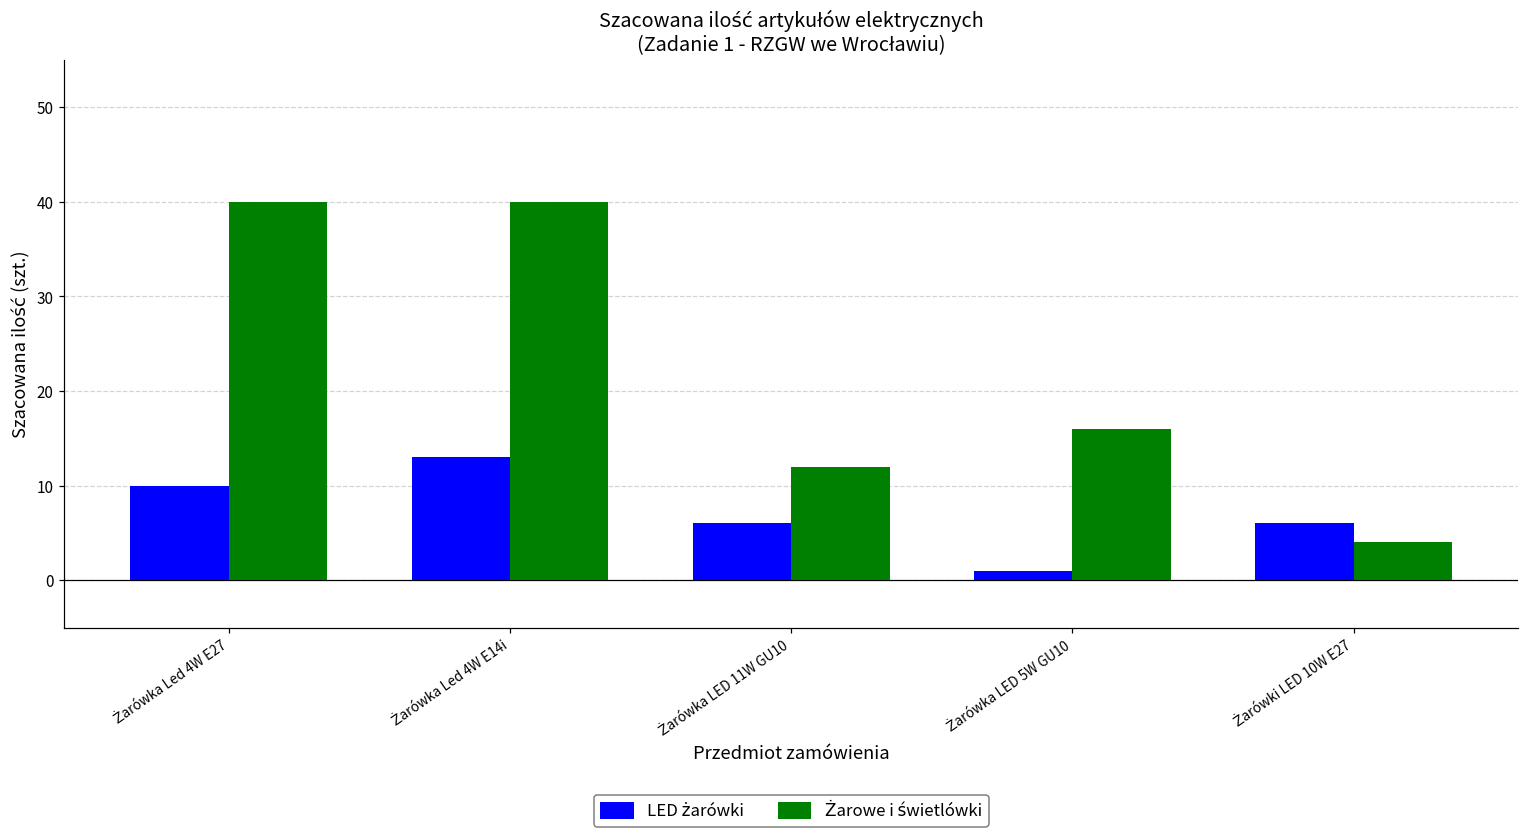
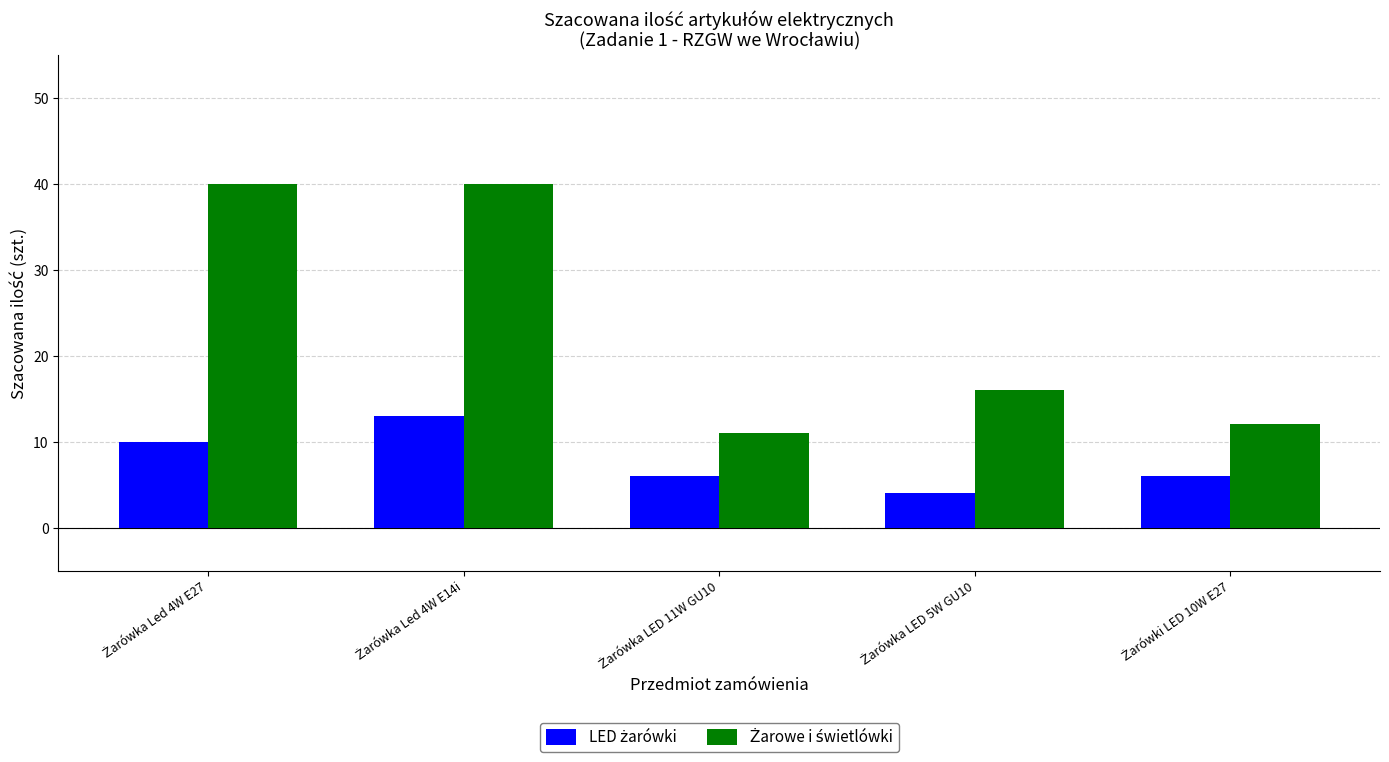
  {
    "LED żarówki": {
      "Żarówka Led 4W E27": 10,
      "Żarówka Led 4W E14i": 13,
      "Żarówka LED 11W GU10": 6,
-     "Żarówka LED 5W GU10": 1,
+     "Żarówka LED 5W GU10": 4,
      "Żarówki LED 10W E27": 6
    },
    "Żarowe i świetlówki": {
      "Żarówka Led 4W E27": 40,
      "Żarówka Led 4W E14i": 40,
-     "Żarówka LED 11W GU10": 12,
+     "Żarówka LED 11W GU10": 11,
      "Żarówka LED 5W GU10": 16,
-     "Żarówki LED 10W E27": 4
+     "Żarówki LED 10W E27": 12
    }
  }
